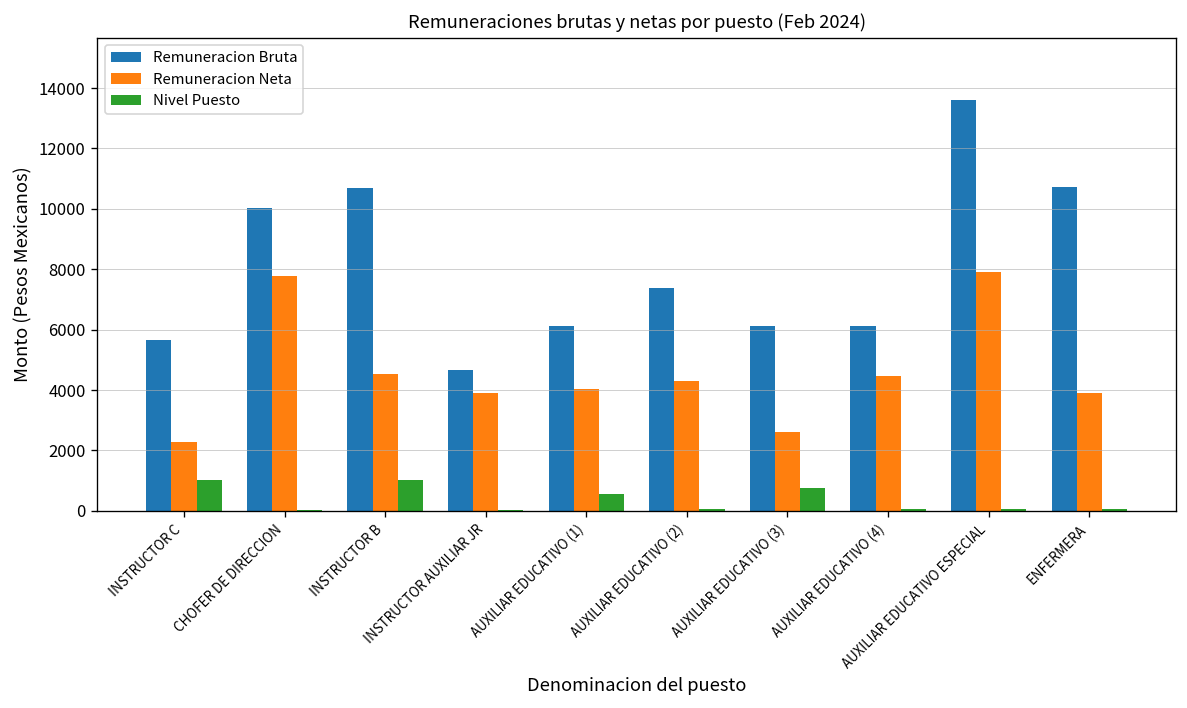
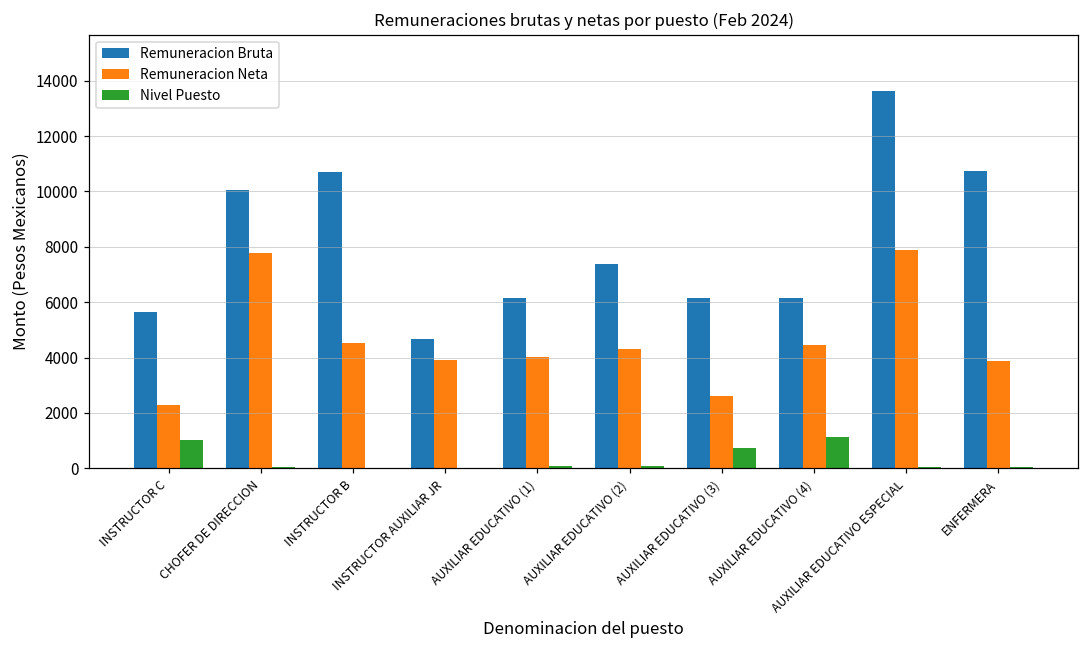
  {
    "Remuneracion Bruta": {
      "INSTRUCTOR C": 5600,
      "CHOFER DE DIRECCION": 10000,
      "INSTRUCTOR B": 10700,
      "INSTRUCTOR AUXILIAR JR": 4700,
      "AUXILIAR EDUCATIVO (1)": 6100,
      "AUXILIAR EDUCATIVO (2)": 7400,
      "AUXILIAR EDUCATIVO (3)": 6100,
      "AUXILIAR EDUCATIVO (4)": 6100,
      "AUXILIAR EDUCATIVO ESPECIAL": 13600,
      "ENFERMERA": 10700
    },
    "Remuneracion Neta": {
      "INSTRUCTOR C": 2300,
      "CHOFER DE DIRECCION": 7800,
      "INSTRUCTOR B": 4500,
      "INSTRUCTOR AUXILIAR JR": 3900,
      "AUXILIAR EDUCATIVO (1)": 4000,
      "AUXILIAR EDUCATIVO (2)": 4300,
      "AUXILIAR EDUCATIVO (3)": 2600,
      "AUXILIAR EDUCATIVO (4)": 4500,
      "AUXILIAR EDUCATIVO ESPECIAL": 7900,
      "ENFERMERA": 3900
    },
    "Nivel Puesto": {
      "INSTRUCTOR C": 1000,
-     "INSTRUCTOR B": 1000,
-     "AUXILIAR EDUCATIVO (1)": 500,
+     "INSTRUCTOR B": 0,
+     "AUXILIAR EDUCATIVO (1)": 100,
      "AUXILIAR EDUCATIVO (3)": 700,
-     "AUXILIAR EDUCATIVO (4)": 100
+     "AUXILIAR EDUCATIVO (4)": 1100
    }
  }
